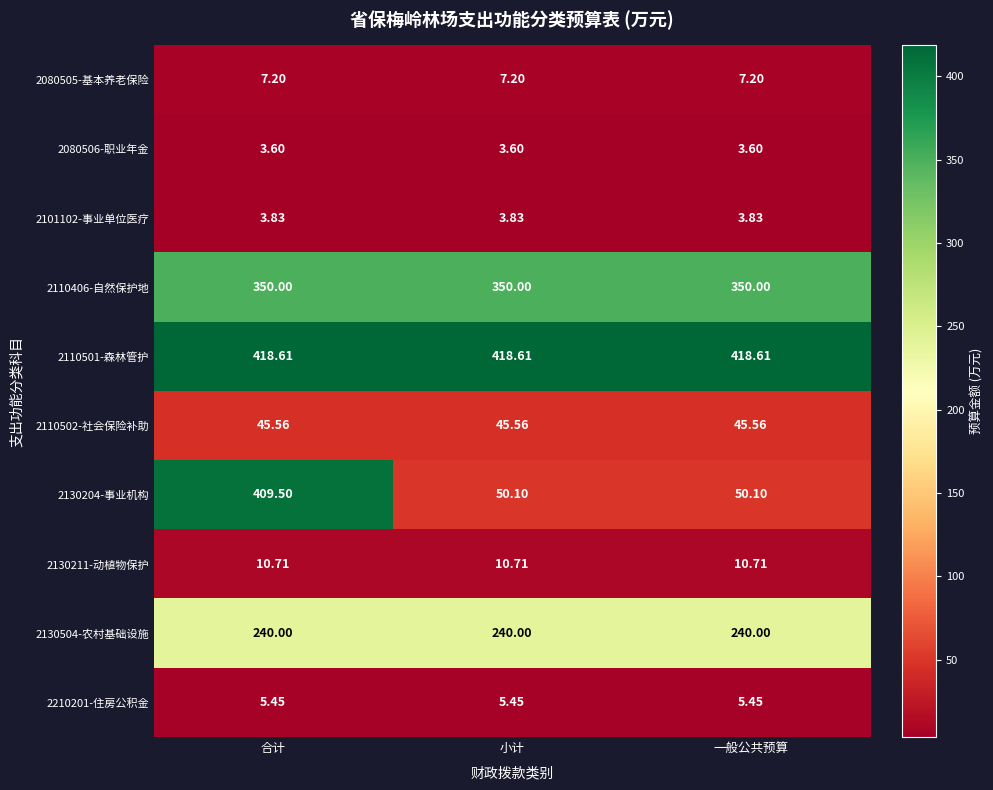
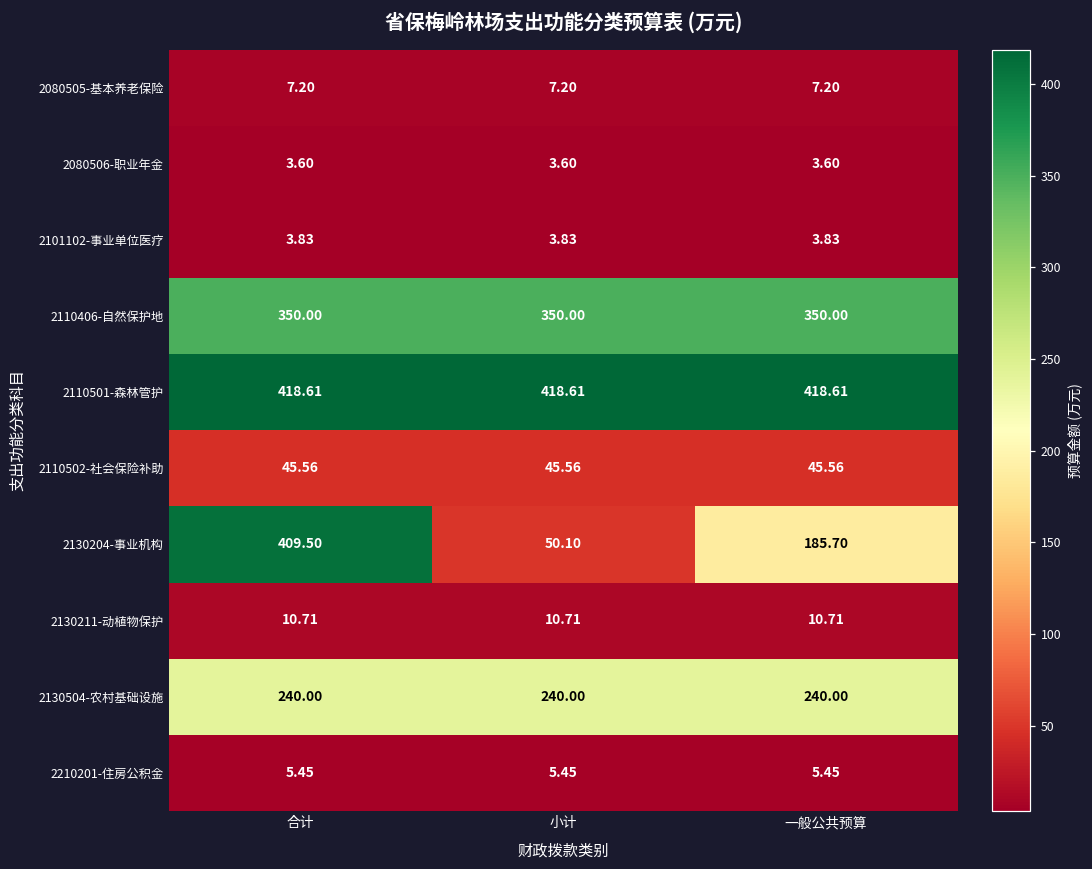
  {
    "2080505-基本养老保险": {
      "合计": 7.20,
      "小计": 7.20,
      "一般公共预算": 7.20
    },
    "2080506-职业年金": {
      "合计": 3.60,
      "小计": 3.60,
      "一般公共预算": 3.60
    },
    "2101102-事业单位医疗": {
      "合计": 3.83,
      "小计": 3.83,
      "一般公共预算": 3.83
    },
    "2110406-自然保护地": {
      "合计": 350.00,
      "小计": 350.00,
      "一般公共预算": 350.00
    },
    "2110501-森林管护": {
      "合计": 418.61,
      "小计": 418.61,
      "一般公共预算": 418.61
    },
    "2110502-社会保险补助": {
      "合计": 45.56,
      "小计": 45.56,
      "一般公共预算": 45.56
    },
    "2130204-事业机构": {
      "合计": 409.50,
      "小计": 50.10,
-     "一般公共预算": 50.10
+     "一般公共预算": 185.70
    },
    "2130211-动植物保护": {
      "合计": 10.71,
      "小计": 10.71,
      "一般公共预算": 10.71
    },
    "2130504-农村基础设施": {
      "合计": 240.00,
      "小计": 240.00,
      "一般公共预算": 240.00
    },
    "2210201-住房公积金": {
      "合计": 5.45,
      "小计": 5.45,
      "一般公共预算": 5.45
    }
  }
